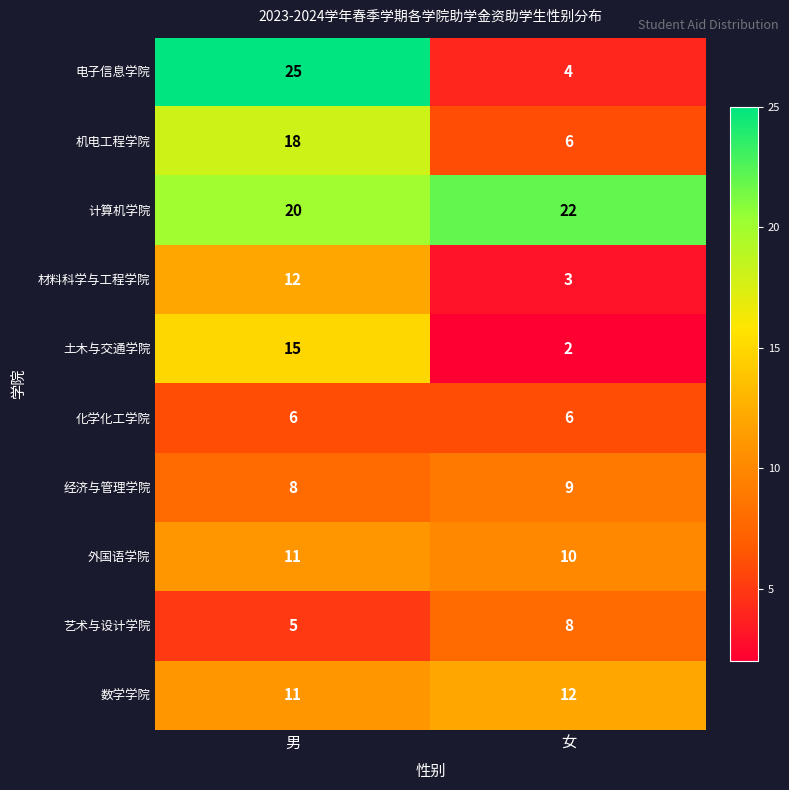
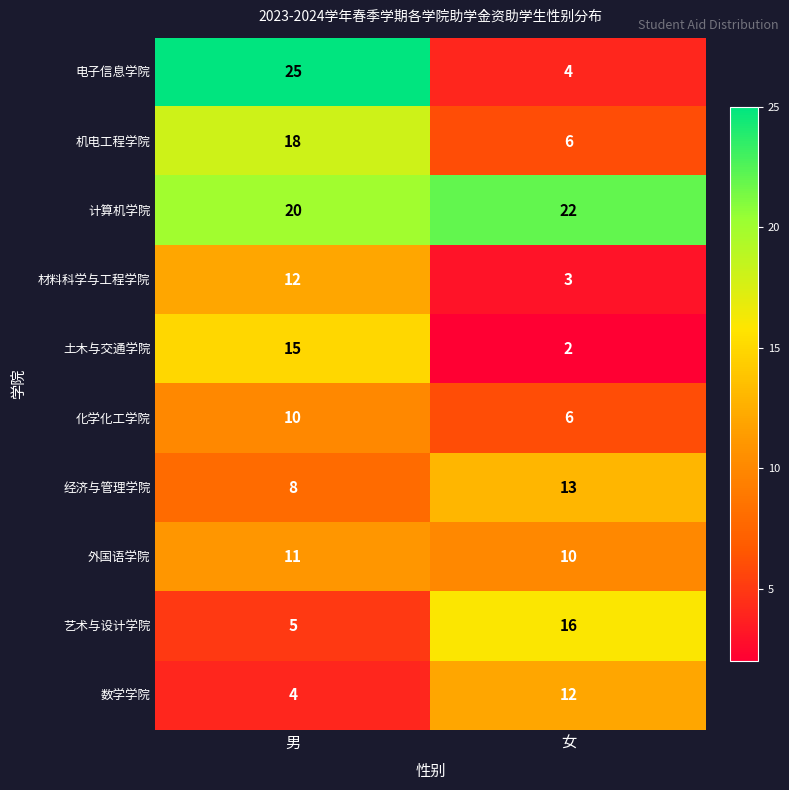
  {
    "电子信息学院": {
      "男": 25,
      "女": 4
    },
    "机电工程学院": {
      "男": 18,
      "女": 6
    },
    "计算机学院": {
      "男": 20,
      "女": 22
    },
    "材料科学与工程学院": {
      "男": 12,
      "女": 3
    },
    "土木与交通学院": {
      "男": 15,
      "女": 2
    },
    "化学化工学院": {
-     "男": 6,
+     "男": 10,
      "女": 6
    },
    "经济与管理学院": {
      "男": 8,
-     "女": 9
+     "女": 13
    },
    "外国语学院": {
      "男": 11,
      "女": 10
    },
    "艺术与设计学院": {
      "男": 5,
-     "女": 8
+     "女": 16
    },
    "数学学院": {
-     "男": 11,
+     "男": 4,
      "女": 12
    }
  }
